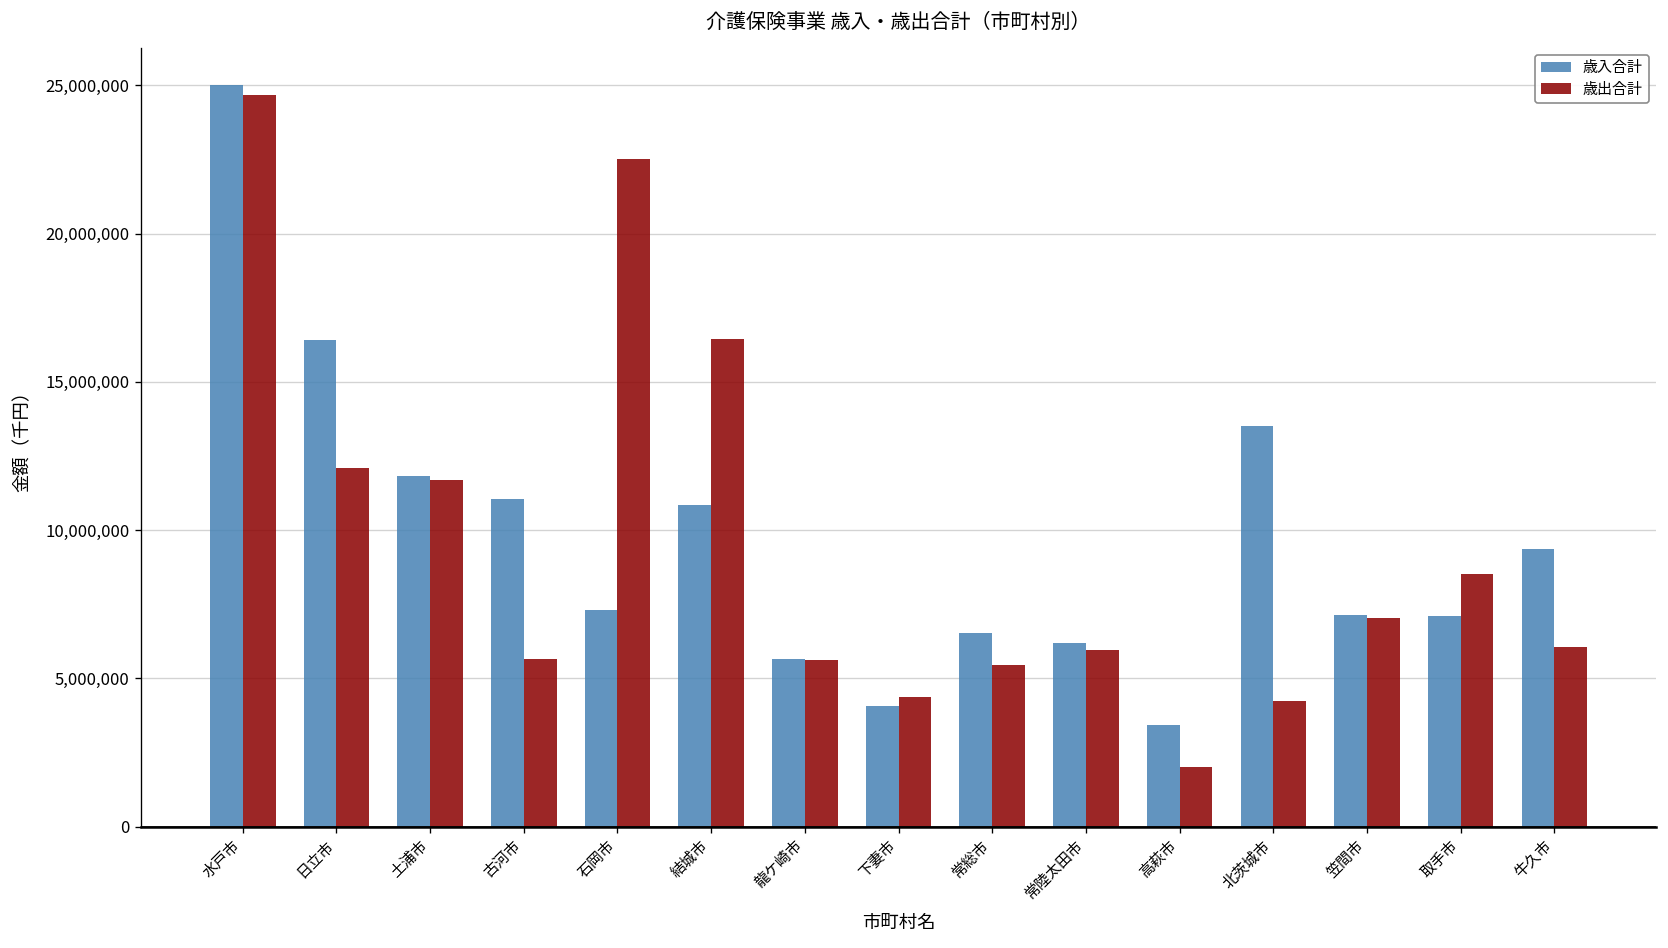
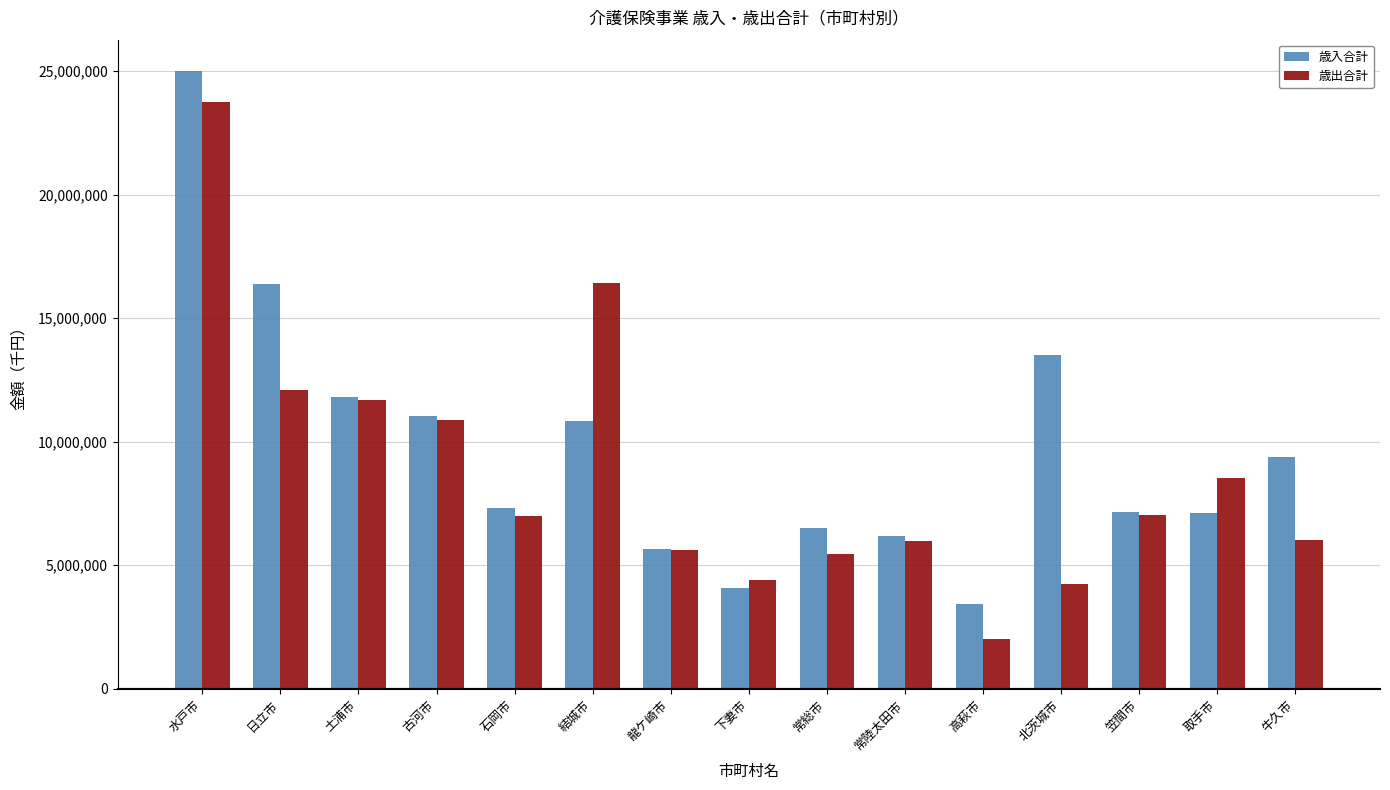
  {
    "歳入合計": {
      "水戸市": "25,000,000",
      "日立市": "16,400,000",
      "土浦市": "11,800,000",
      "古河市": "11,000,000",
      "石岡市": "7,300,000",
      "結城市": "10,800,000",
      "龍ケ崎市": "5,700,000",
      "下妻市": "4,100,000",
      "常総市": "6,500,000",
      "常陸太田市": "6,200,000",
      "高萩市": "3,400,000",
      "北茨城市": "13,500,000",
      "笠間市": "7,200,000",
      "取手市": "7,100,000",
      "牛久市": "9,400,000"
    },
    "歳出合計": {
-     "水戸市": "24,700,000",
+     "水戸市": "23,800,000",
      "日立市": "12,100,000",
      "土浦市": "11,700,000",
-     "古河市": "5,700,000",
-     "石岡市": "22,500,000",
+     "古河市": "10,900,000",
+     "石岡市": "7,000,000",
      "結城市": "16,400,000",
      "龍ケ崎市": "5,600,000",
      "下妻市": "4,400,000",
      "常総市": "5,500,000",
      "常陸太田市": "6,000,000",
      "高萩市": "2,000,000",
      "北茨城市": "4,200,000",
      "笠間市": "7,000,000",
      "取手市": "8,500,000",
      "牛久市": "6,000,000"
    }
  }
